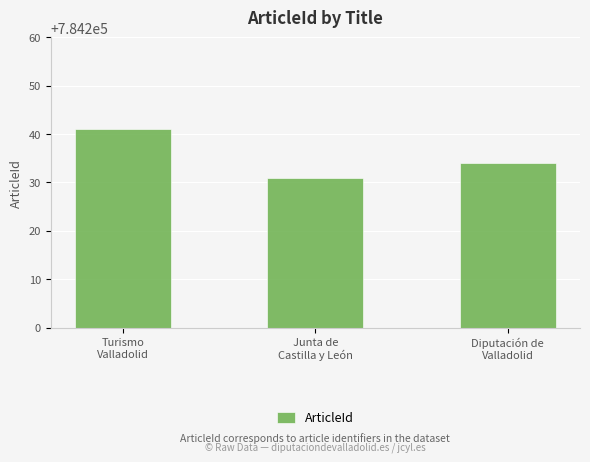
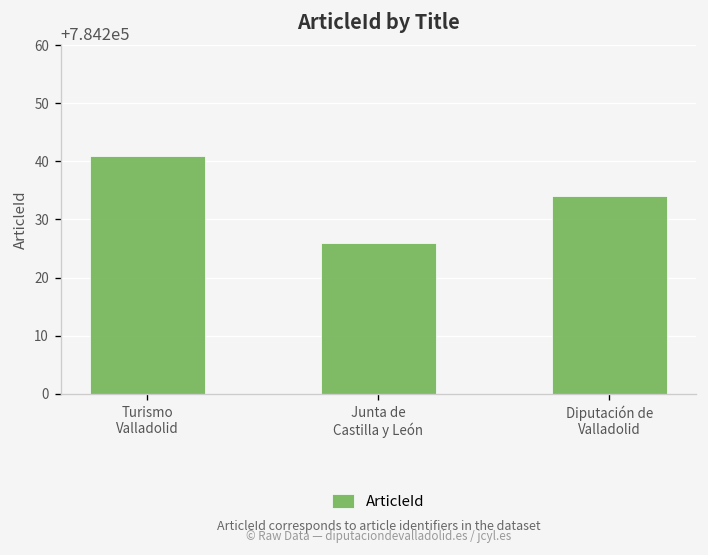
  {
    "Turismo Valladolid": 784241,
-   "Junta de Castilla y León": 784231,
+   "Junta de Castilla y León": 784226,
    "Diputación de Valladolid": 784234
  }
